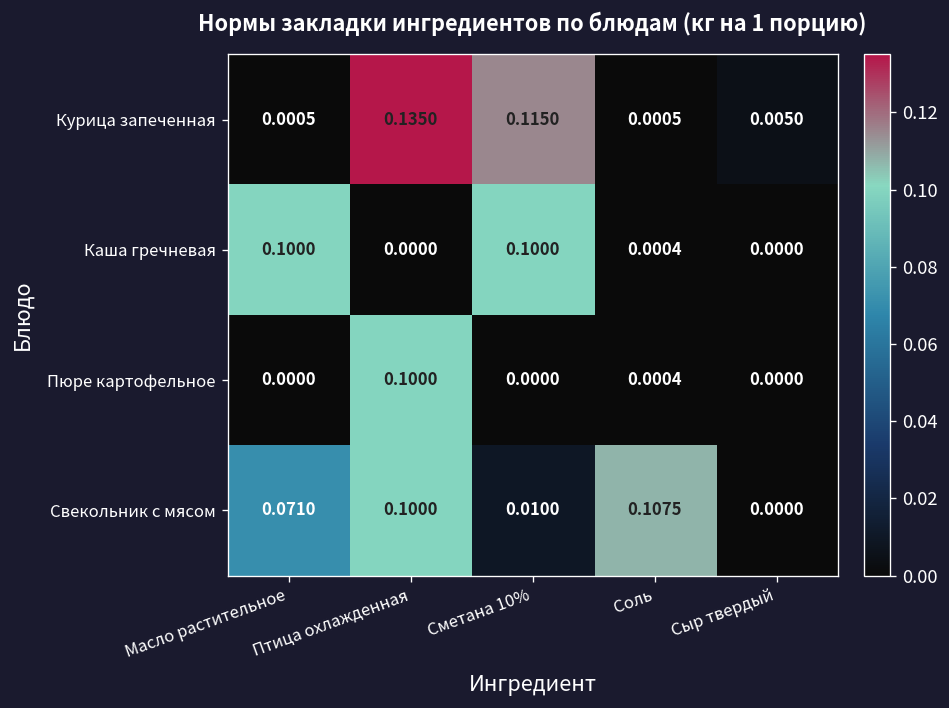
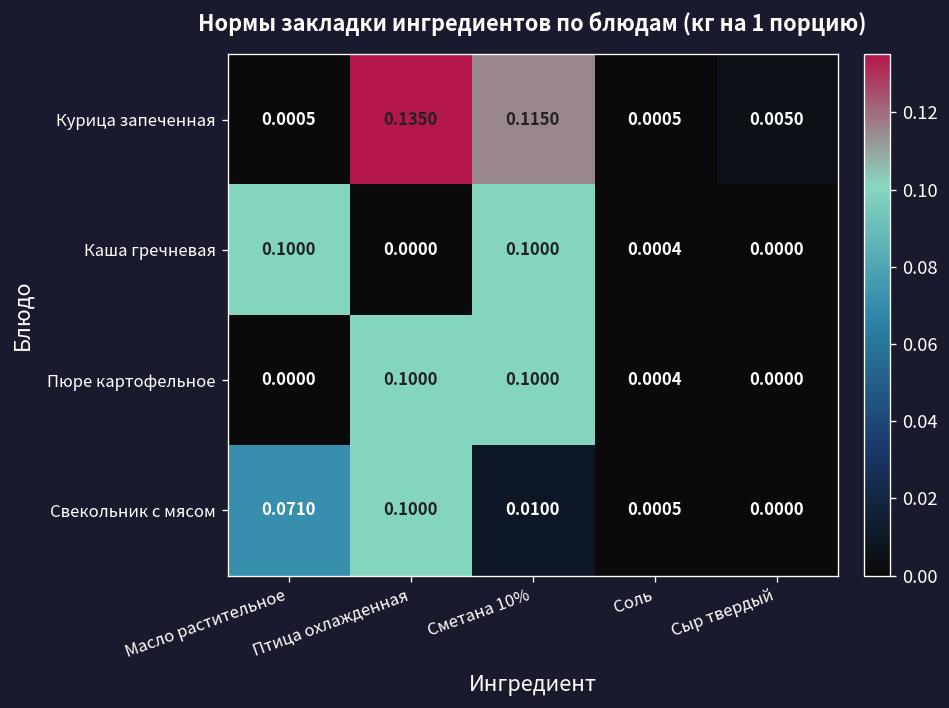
  {
    "Курица запеченная": {
      "Масло растительное": 0.0005,
      "Птица охлажденная": 0.1350,
      "Сметана 10%": 0.1150,
      "Соль": 0.0005,
      "Сыр твердый": 0.0050
    },
    "Каша гречневая": {
      "Масло растительное": 0.1000,
      "Птица охлажденная": 0.0000,
      "Сметана 10%": 0.1000,
      "Соль": 0.0004,
      "Сыр твердый": 0.0000
    },
    "Пюре картофельное": {
      "Масло растительное": 0.0000,
      "Птица охлажденная": 0.1000,
-     "Сметана 10%": 0.0000,
+     "Сметана 10%": 0.1000,
      "Соль": 0.0004,
      "Сыр твердый": 0.0000
    },
    "Свекольник с мясом": {
      "Масло растительное": 0.0710,
      "Птица охлажденная": 0.1000,
      "Сметана 10%": 0.0100,
-     "Соль": 0.1075,
+     "Соль": 0.0005,
      "Сыр твердый": 0.0000
    }
  }
